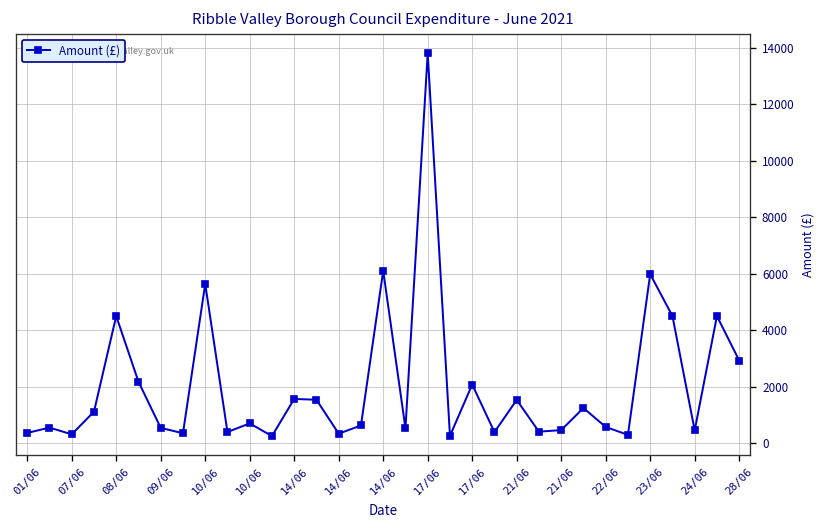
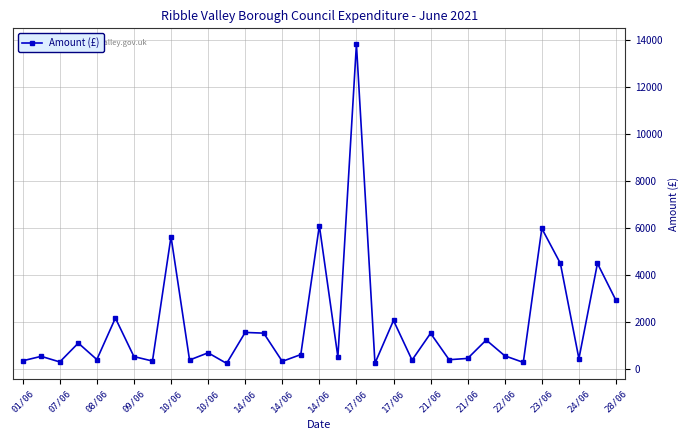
  {
    "01/06": 400,
-   "08/06": 4500,
+   "08/06": 400,
    "23/06": 6000,
    "28/06": 2900
  }
